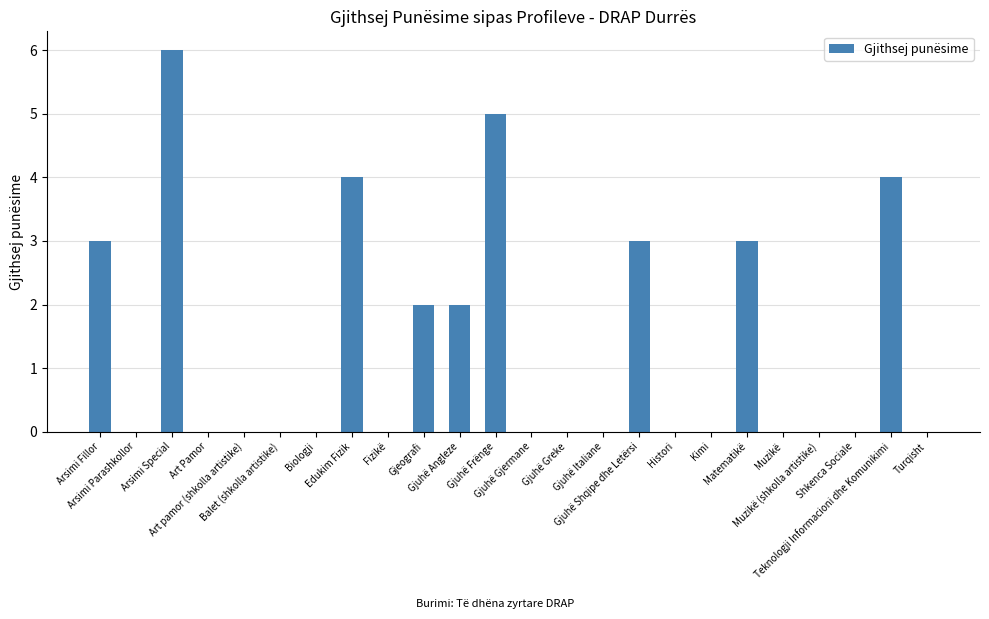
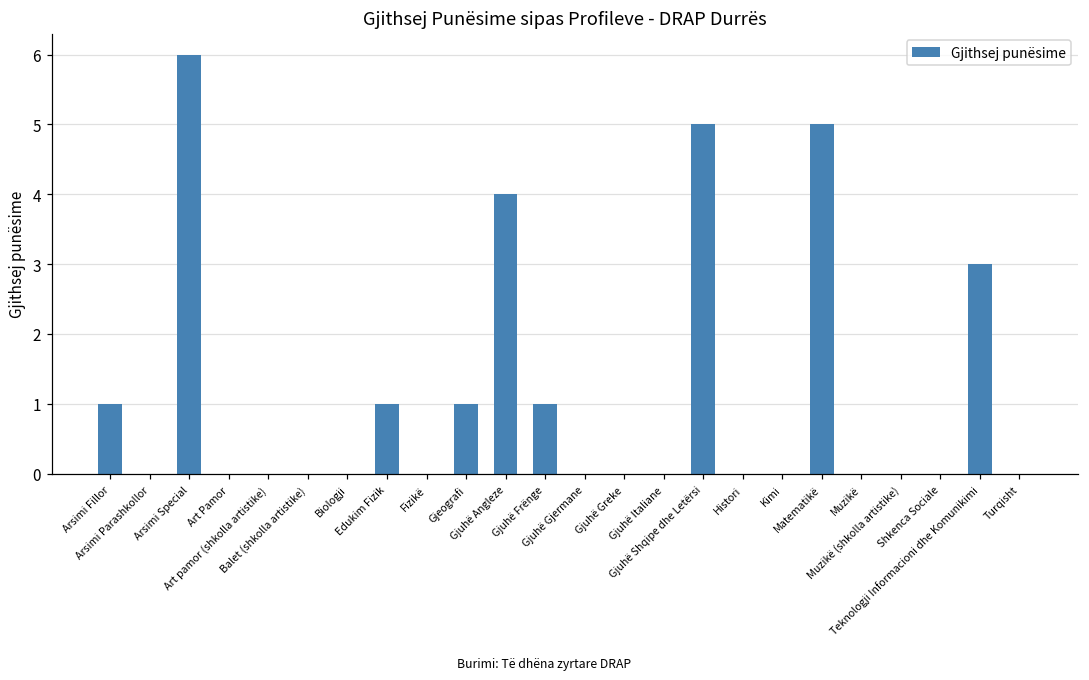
  {
-   "Arsimi Fillor": 3,
+   "Arsimi Fillor": 1,
    "Arsimi Parashkollor": 0,
    "Arsimi Special": 6,
    "Art Pamor": 0,
    "Art pamor (shkolla artistike)": 0,
    "Balet (shkolla artistike)": 0,
    "Biologji": 0,
-   "Edukim Fizik": 4,
+   "Edukim Fizik": 1,
    "Fizikë": 0,
-   "Gjeografi": 2,
-   "Gjuhë Angleze": 2,
-   "Gjuhë Frënge": 5,
+   "Gjeografi": 1,
+   "Gjuhë Angleze": 4,
+   "Gjuhë Frënge": 1,
    "Gjuhë Gjermane": 0,
    "Gjuhë Greke": 0,
    "Gjuhë Italiane": 0,
-   "Gjuhë Shqipe dhe Letërsi": 3,
+   "Gjuhë Shqipe dhe Letërsi": 5,
    "Histori": 0,
    "Kimi": 0,
-   "Matematikë": 3,
+   "Matematikë": 5,
    "Muzikë": 0,
    "Muzikë (shkolla artistike)": 0,
    "Shkenca Sociale": 0,
-   "Teknologji Informacioni dhe Komunikimi": 4,
+   "Teknologji Informacioni dhe Komunikimi": 3,
    "Turqisht": 0
  }
